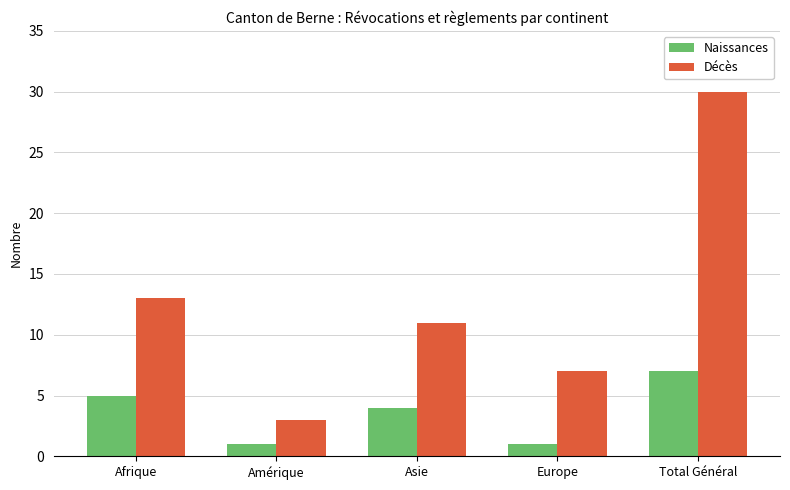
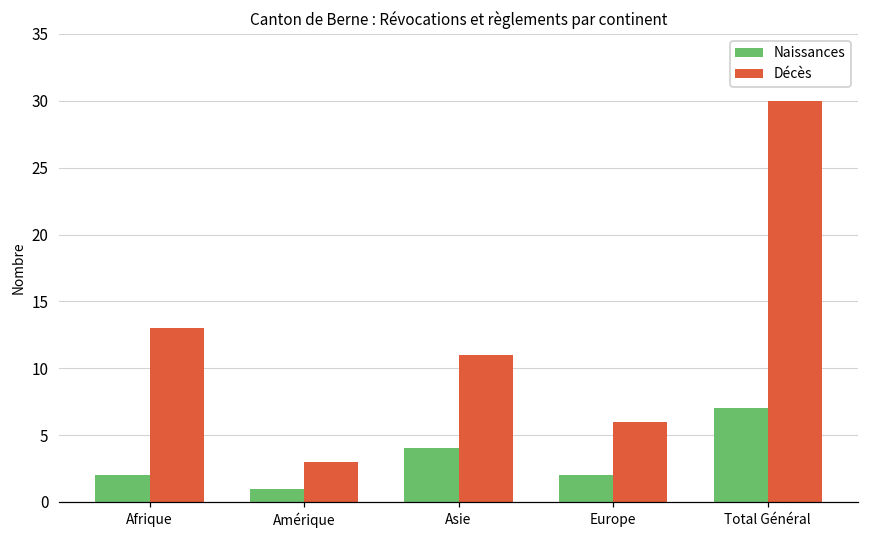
  {
    "Naissances": {
-     "Afrique": 5,
+     "Afrique": 2,
      "Amérique": 1,
      "Asie": 4,
-     "Europe": 1,
+     "Europe": 2,
      "Total Général": 7
    },
    "Décès": {
      "Afrique": 13,
      "Amérique": 3,
      "Asie": 11,
-     "Europe": 7,
+     "Europe": 6,
      "Total Général": 30
    }
  }
